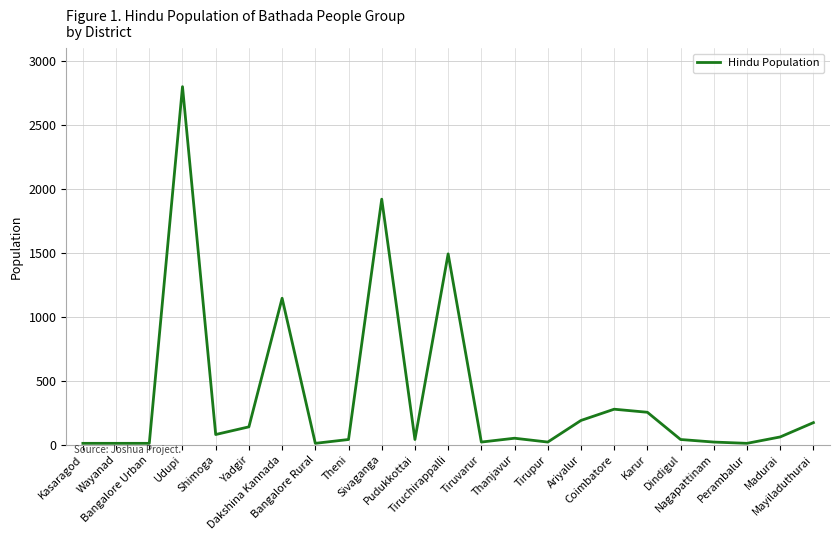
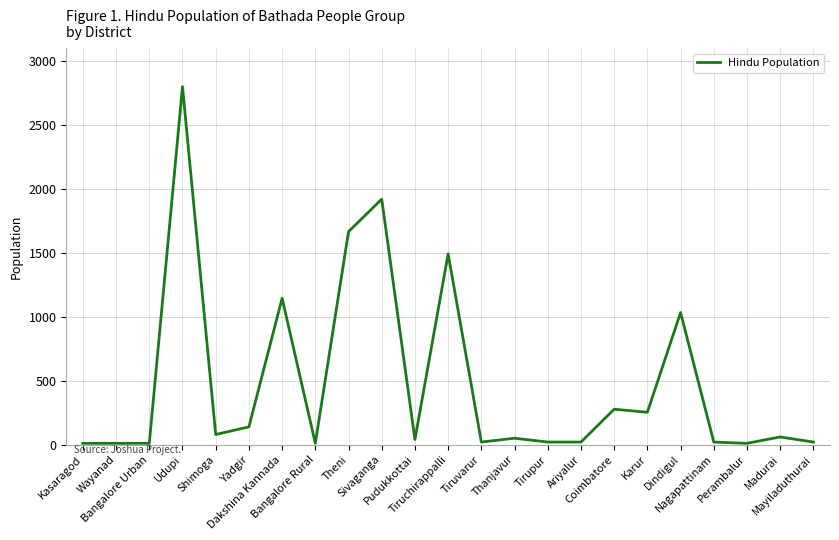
  {
    "Kasaragod": 10,
    "Wayanad": 10,
    "Bangalore Urban": 10,
    "Udupi": 2800,
    "Shimoga": 80,
    "Yadgir": 140,
    "Dakshina Kannada": 1150,
    "Bangalore Rural": 10,
-   "Theni": 40,
+   "Theni": 1670,
    "Sivaganga": 1920,
    "Pudukkottai": 40,
    "Tiruchirappalli": 1490,
    "Tiruvarur": 20,
    "Thanjavur": 50,
    "Tirupur": 20,
-   "Ariyalur": 190,
+   "Ariyalur": 20,
    "Coimbatore": 280,
    "Karur": 250,
-   "Dindigul": 40,
+   "Dindigul": 1030,
    "Nagapattinam": 20,
    "Perambalur": 10,
    "Madurai": 60,
-   "Mayiladuthurai": 170
+   "Mayiladuthurai": 20
  }
